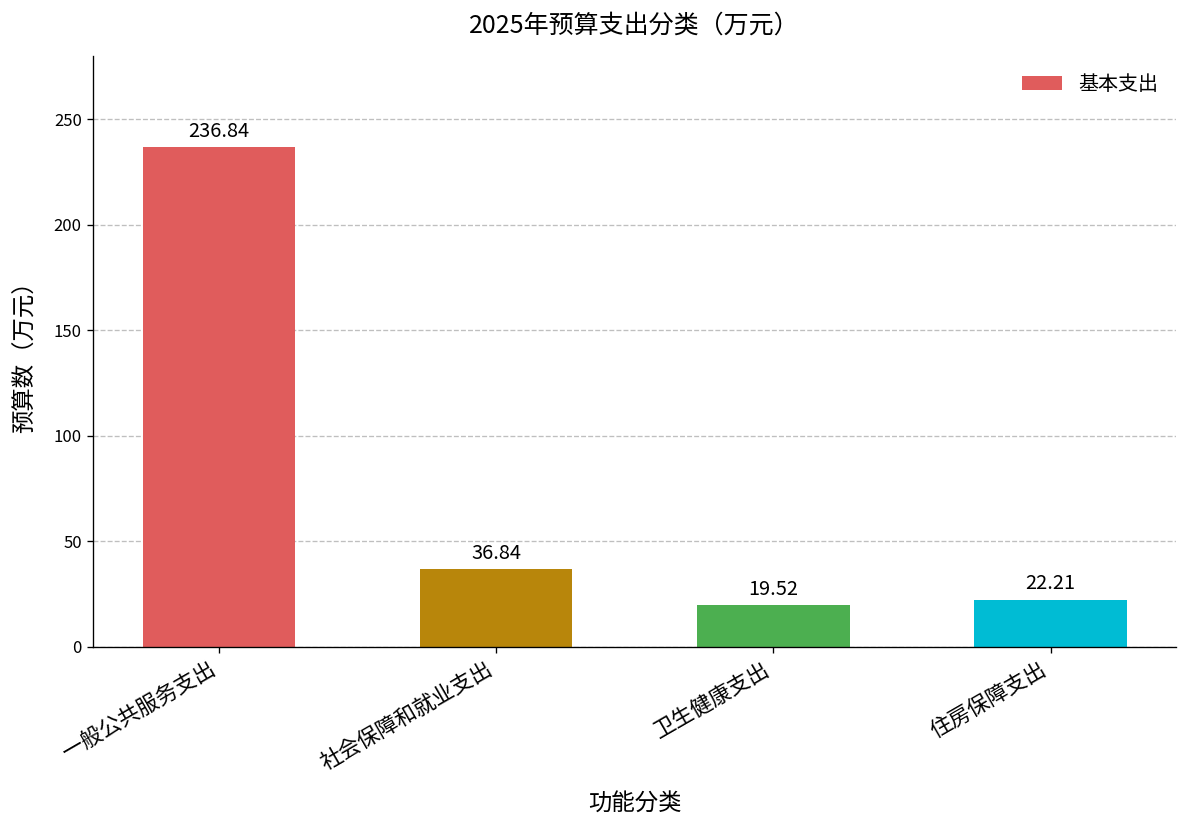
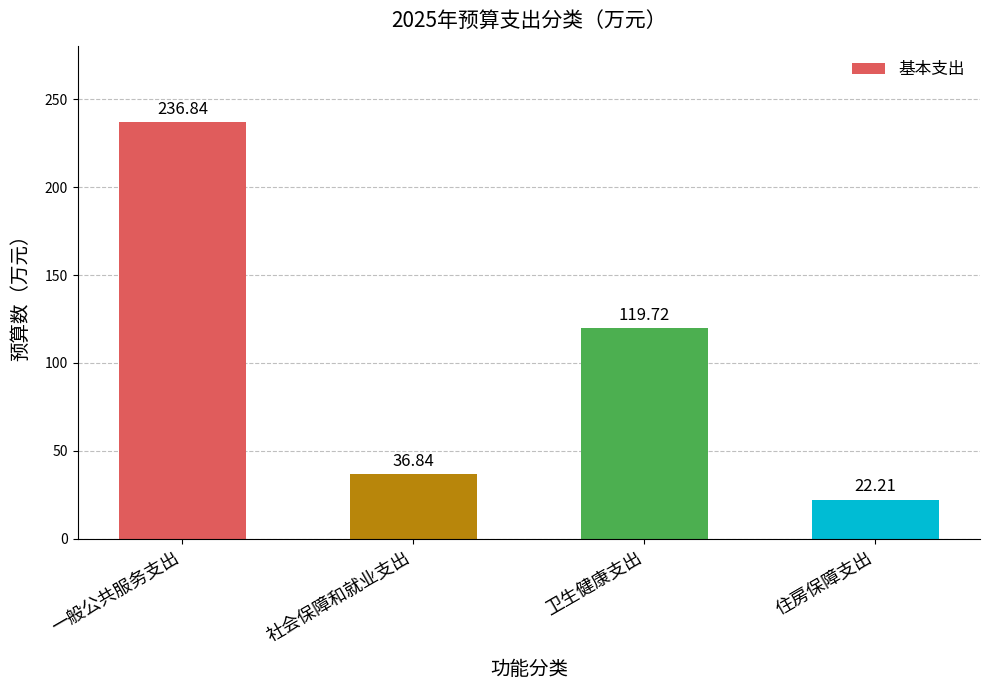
  {
    "一般公共服务支出": 236.84,
    "社会保障和就业支出": 36.84,
-   "卫生健康支出": 19.52,
+   "卫生健康支出": 119.72,
    "住房保障支出": 22.21
  }
